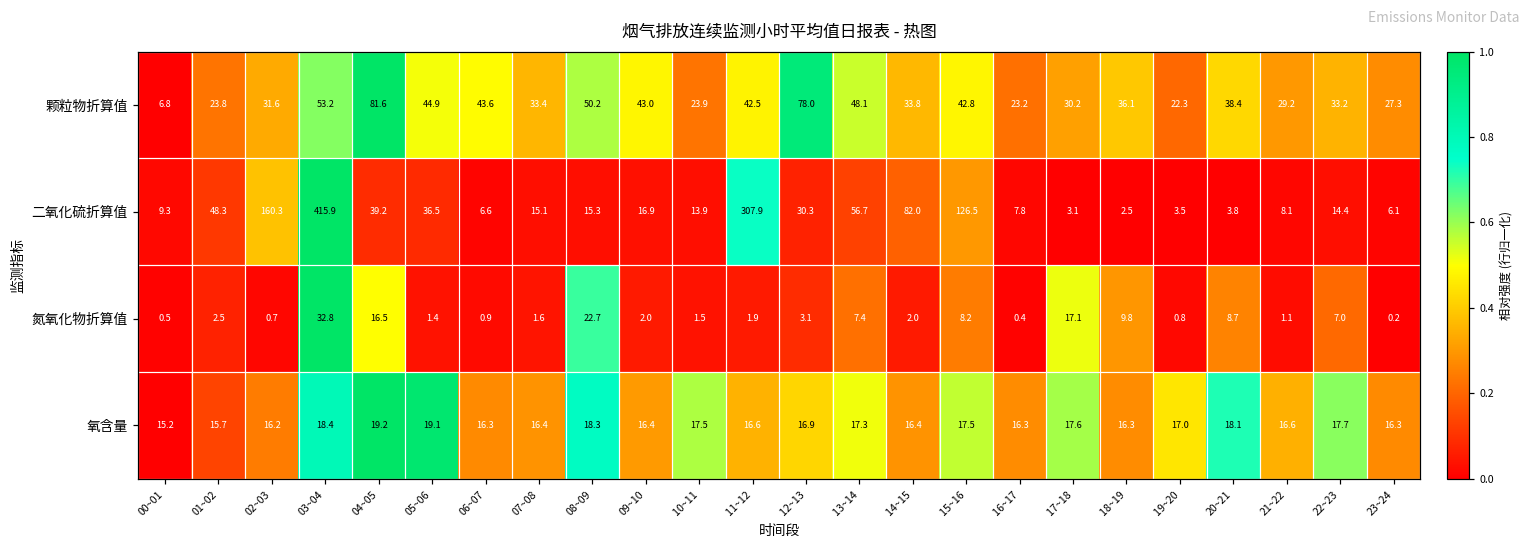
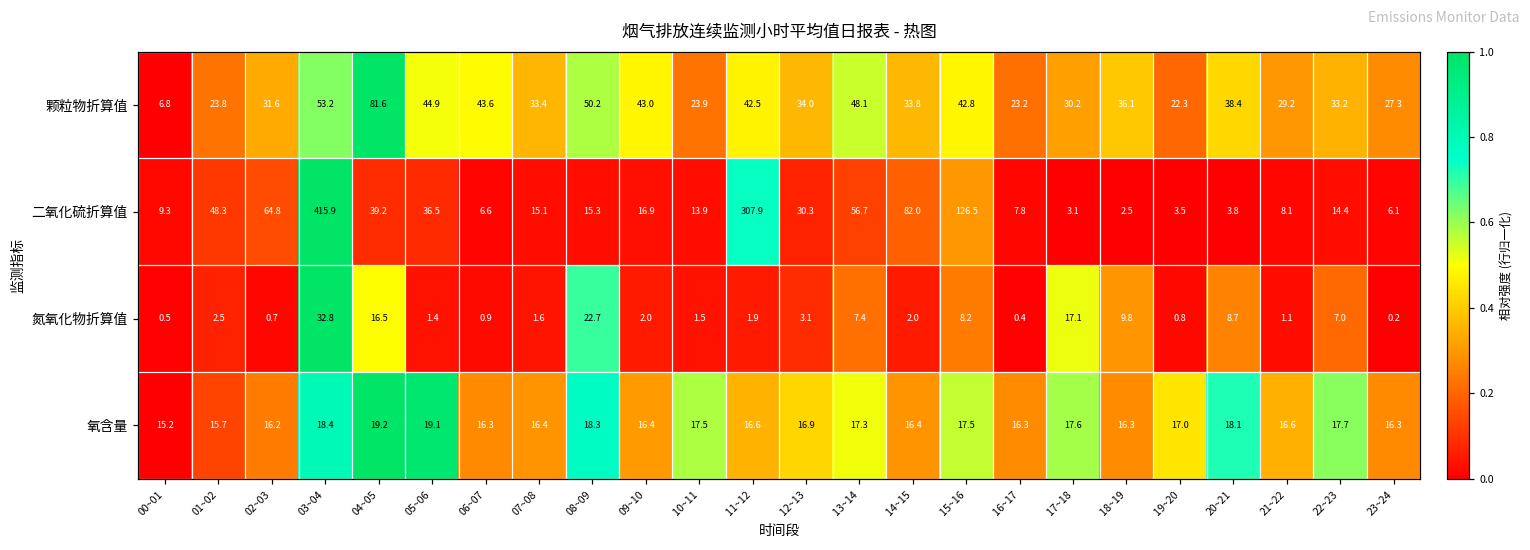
  {
    "颗粒物折算值": {
      "00~01": 6.8,
      "01~02": 23.8,
      "02~03": 31.6,
      "03~04": 53.2,
      "04~05": 81.6,
      "05~06": 44.9,
      "06~07": 43.6,
      "07~08": 33.4,
      "08~09": 50.2,
      "09~10": 43.0,
      "10~11": 23.9,
      "11~12": 42.5,
-     "12~13": 78.0,
+     "12~13": 34.0,
      "13~14": 48.1,
      "14~15": 33.8,
      "15~16": 42.8,
      "16~17": 23.2,
      "17~18": 30.2,
      "18~19": 36.1,
      "19~20": 22.3,
      "20~21": 38.4,
      "21~22": 29.2,
      "22~23": 33.2,
      "23~24": 27.3
    },
    "二氧化硫折算值": {
      "00~01": 9.3,
      "01~02": 48.3,
-     "02~03": 160.3,
+     "02~03": 64.8,
      "03~04": 415.9,
      "04~05": 39.2,
      "05~06": 36.5,
      "06~07": 6.6,
      "07~08": 15.1,
      "08~09": 15.3,
      "09~10": 16.9,
      "10~11": 13.9,
      "11~12": 307.9,
      "12~13": 30.3,
      "13~14": 56.7,
      "14~15": 82.0,
      "15~16": 126.5,
      "16~17": 7.8,
      "17~18": 3.1,
      "18~19": 2.5,
      "19~20": 3.5,
      "20~21": 3.8,
      "21~22": 8.1,
      "22~23": 14.4,
      "23~24": 6.1
    },
    "氮氧化物折算值": {
      "00~01": 0.5,
      "01~02": 2.5,
      "02~03": 0.7,
      "03~04": 32.8,
      "04~05": 16.5,
      "05~06": 1.4,
      "06~07": 0.9,
      "07~08": 1.6,
      "08~09": 22.7,
      "09~10": 2.0,
      "10~11": 1.5,
      "11~12": 1.9,
      "12~13": 3.1,
      "13~14": 7.4,
      "14~15": 2.0,
      "15~16": 8.2,
      "16~17": 0.4,
      "17~18": 17.1,
      "18~19": 9.8,
      "19~20": 0.8,
      "20~21": 8.7,
      "21~22": 1.1,
      "22~23": 7.0,
      "23~24": 0.2
    },
    "氧含量": {
      "00~01": 15.2,
      "01~02": 15.7,
      "02~03": 16.2,
      "03~04": 18.4,
      "04~05": 19.2,
      "05~06": 19.1,
      "06~07": 16.3,
      "07~08": 16.4,
      "08~09": 18.3,
      "09~10": 16.4,
      "10~11": 17.5,
      "11~12": 16.6,
      "12~13": 16.9,
      "13~14": 17.3,
      "14~15": 16.4,
      "15~16": 17.5,
      "16~17": 16.3,
      "17~18": 17.6,
      "18~19": 16.3,
      "19~20": 17.0,
      "20~21": 18.1,
      "21~22": 16.6,
      "22~23": 17.7,
      "23~24": 16.3
    }
  }
